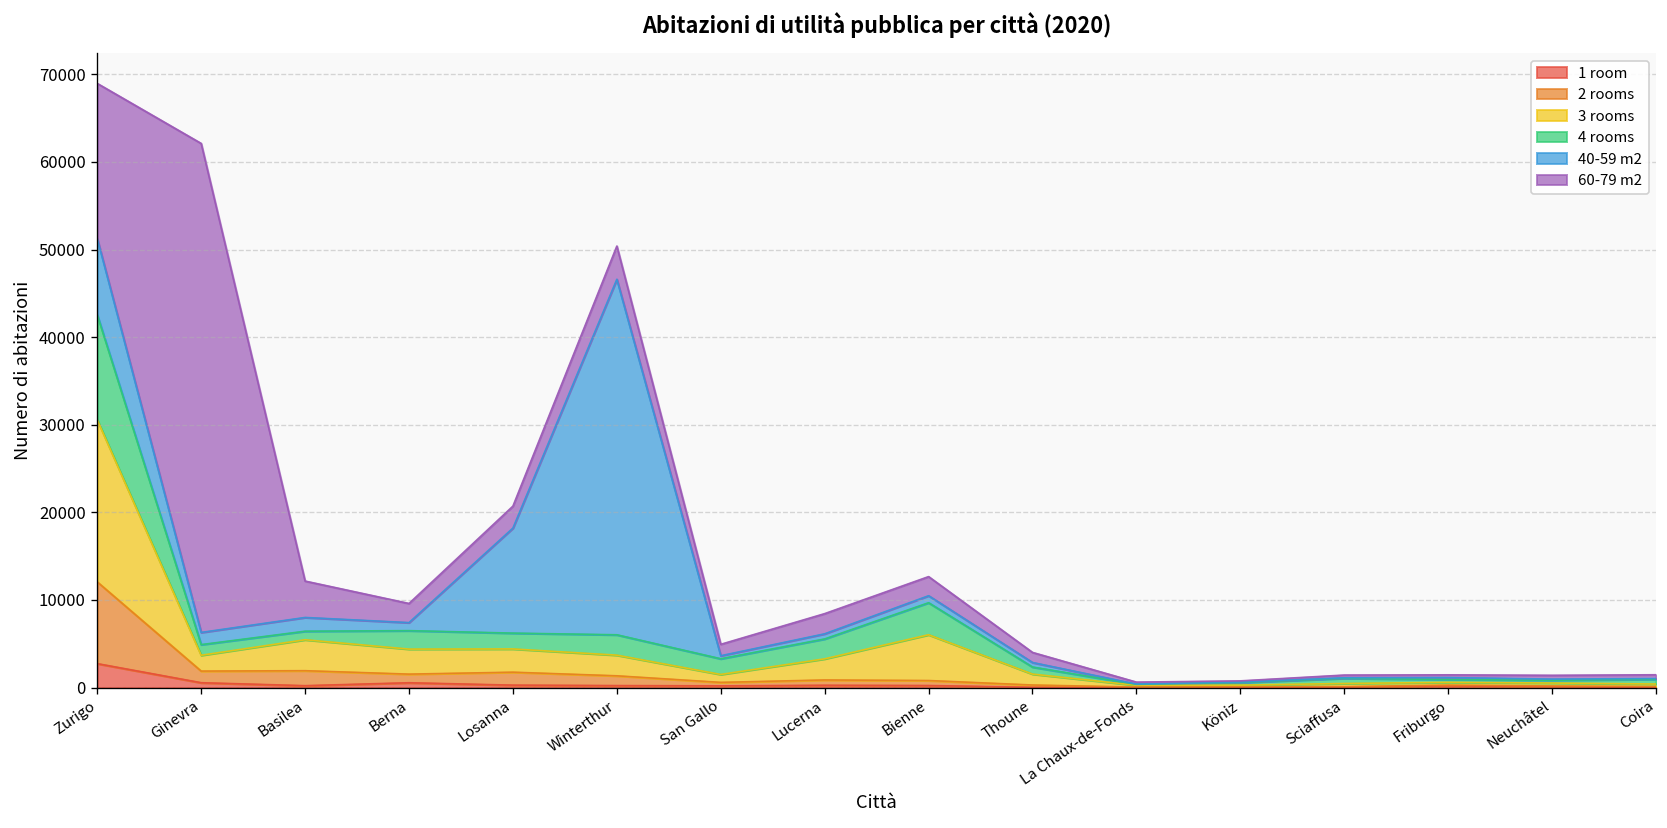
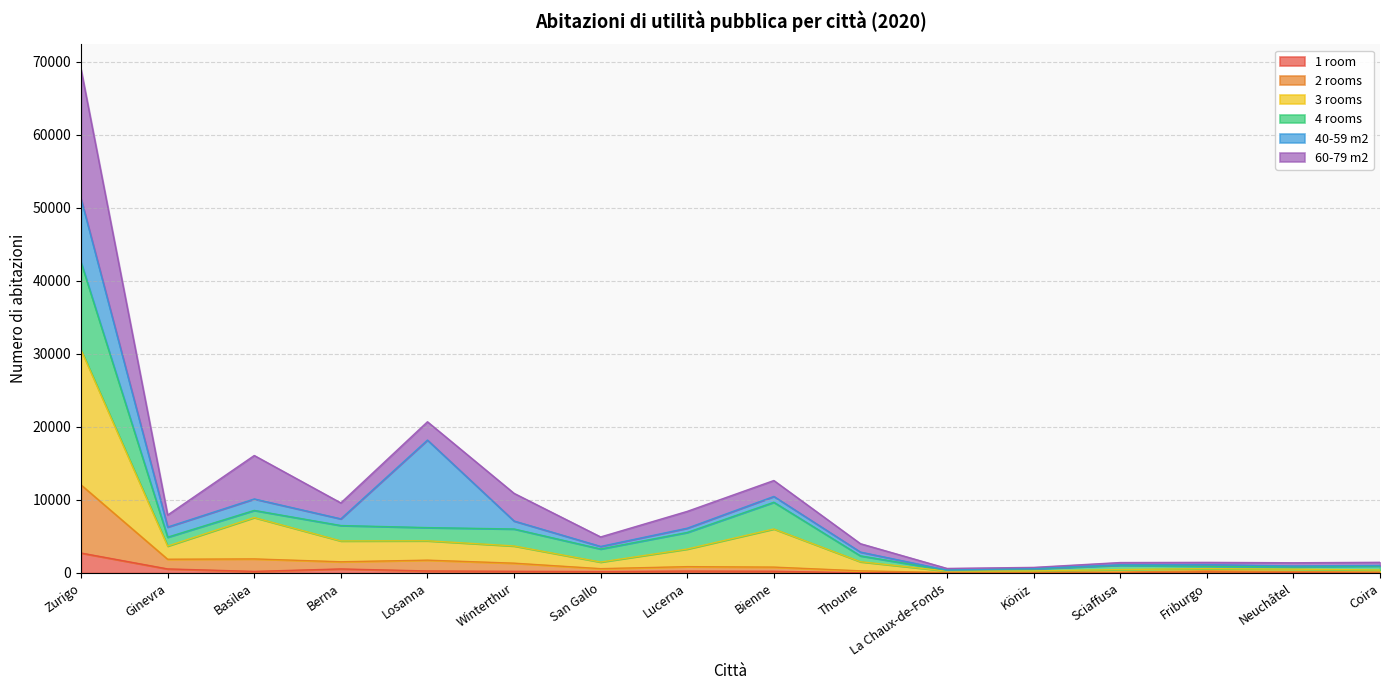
  {
    "3 rooms": {
      "Zurigo": 19000,
      "Ginevra": 2000,
-     "Basilea": 4000,
+     "Basilea": 6000,
      "Berna": 3000,
      "Losanna": 3000,
      "Winterthur": 2000,
      "San Gallo": 1000,
      "Lucerna": 2000,
      "Bienne": 5000,
      "Thoune": 1000,
      "Sciaffusa": 0
    },
    "4 rooms": {
      "Zurigo": 12000,
      "Ginevra": 1000,
      "Basilea": 1000,
      "Berna": 2000,
      "Losanna": 2000,
      "Winterthur": 2000,
      "San Gallo": 2000,
      "Lucerna": 2000,
      "Bienne": 4000,
      "Thoune": 1000
    },
    "40-59 m2": {
      "Zurigo": 9000,
      "Ginevra": 1000,
      "Basilea": 2000,
      "Berna": 1000,
      "Losanna": 12000,
-     "Winterthur": 41000,
+     "Winterthur": 1000,
      "San Gallo": 0,
      "Lucerna": 1000,
      "Bienne": 1000,
      "Thoune": 1000
    },
    "60-79 m2": {
      "Zurigo": 18000,
-     "Ginevra": 56000,
-     "Basilea": 4000,
+     "Ginevra": 2000,
+     "Basilea": 6000,
      "Berna": 2000,
      "Losanna": 3000,
      "Winterthur": 4000,
      "San Gallo": 1000,
      "Lucerna": 2000,
      "Bienne": 2000,
      "Thoune": 1000,
      "Neuchâtel": 0,
      "Coira": 0
    }
  }
